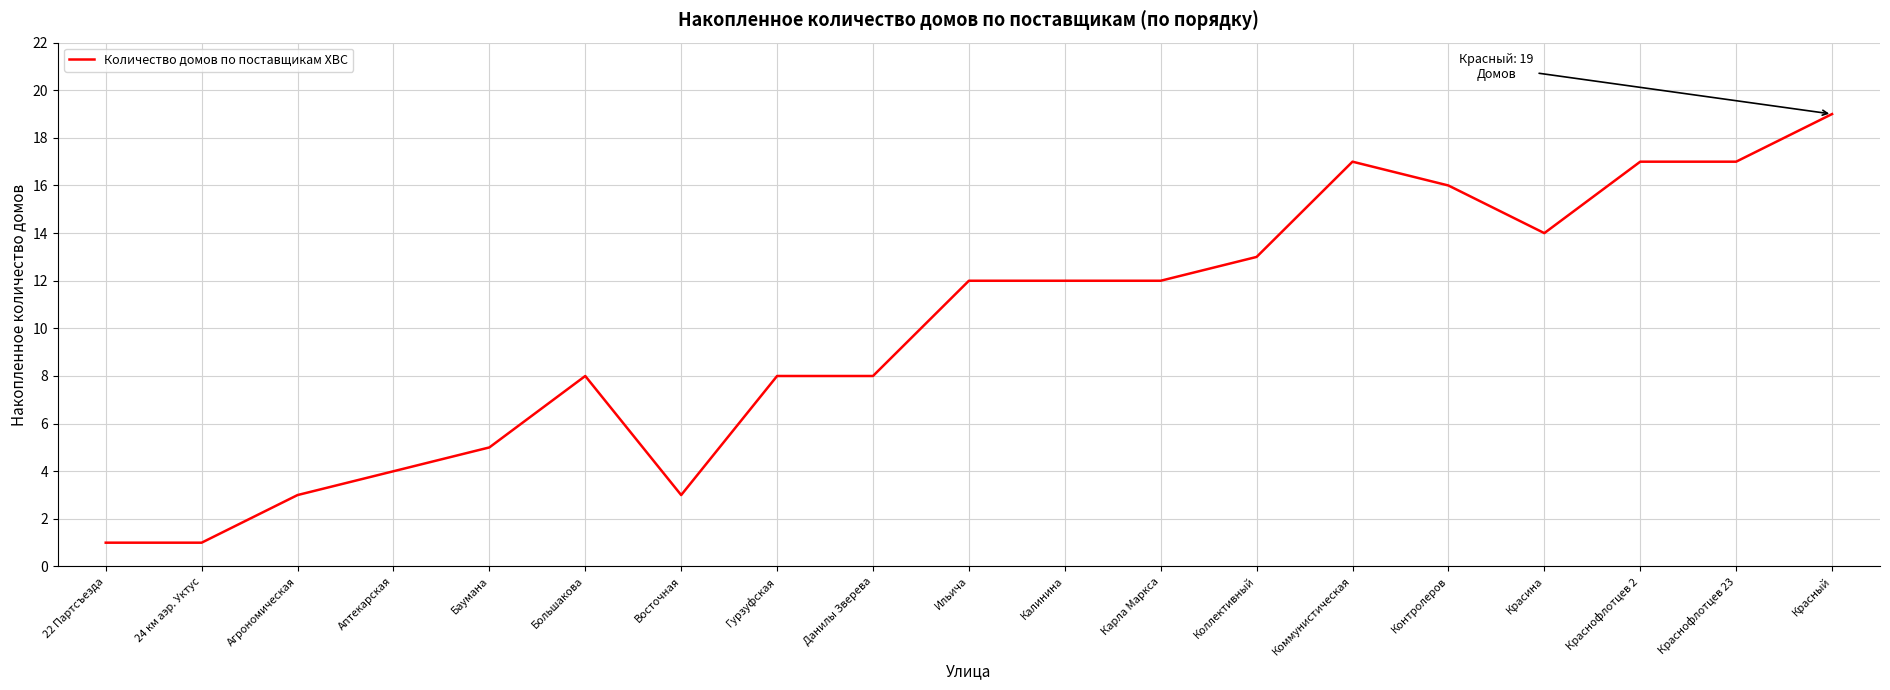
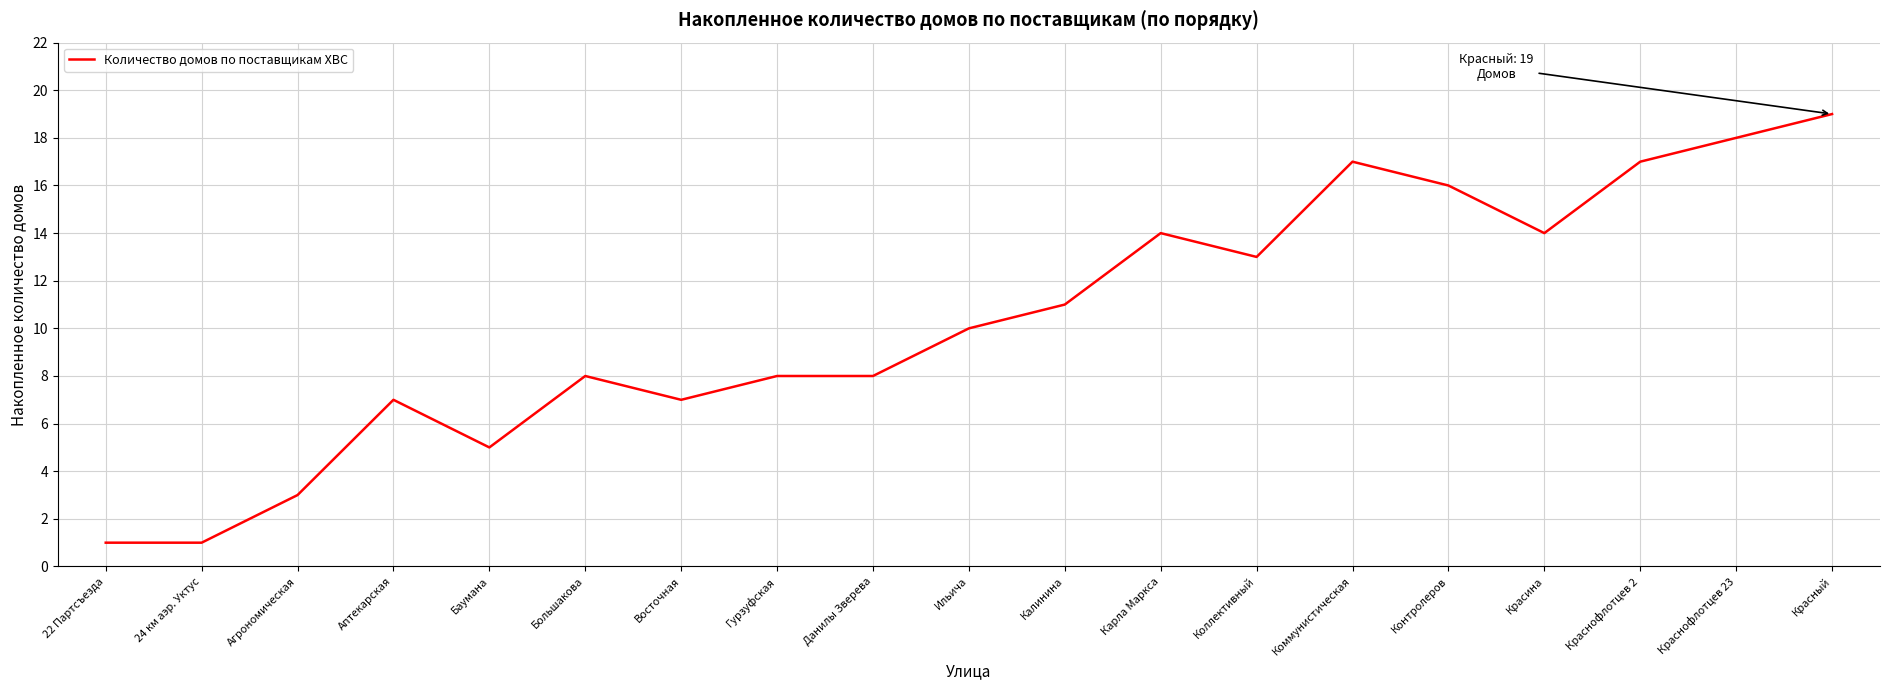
  {
    "22 Партсъезда": 1,
    "24 км аэр. Уктус": 1,
    "Агрономическая": 3,
-   "Аптекарская": 4,
+   "Аптекарская": 7,
    "Баумана": 5,
    "Большакова": 8,
-   "Восточная": 3,
+   "Восточная": 7,
    "Гурзуфская": 8,
    "Данилы Зверева": 8,
-   "Ильича": 12,
-   "Калинина": 12,
-   "Карла Маркса": 12,
+   "Ильича": 10,
+   "Калинина": 11,
+   "Карла Маркса": 14,
    "Коллективный": 13,
    "Коммунистическая": 17,
    "Контролеров": 16,
    "Красина": 14,
    "Краснофлотцев 2": 17,
-   "Краснофлотцев 23": 17
+   "Краснофлотцев 23": 18
  }
